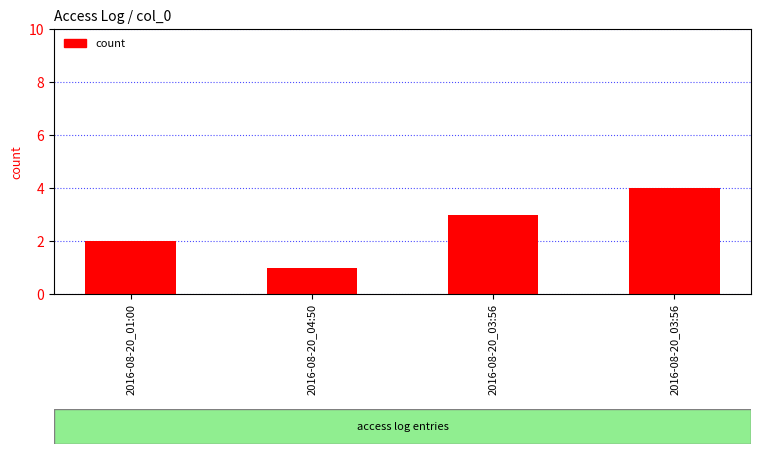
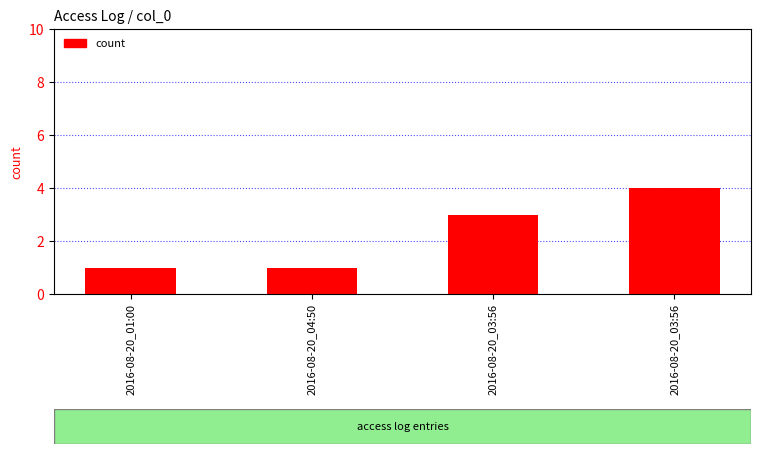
  {
-   "2016-08-20_01:00": 2,
+   "2016-08-20_01:00": 1,
    "2016-08-20_04:50": 1
  }
